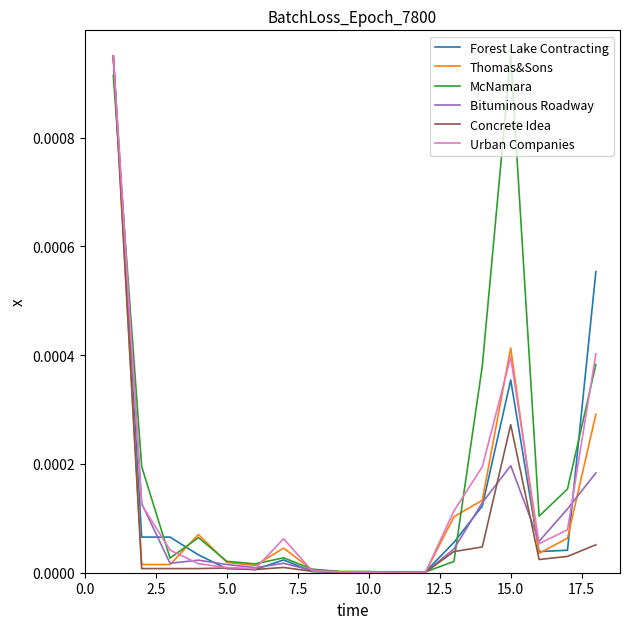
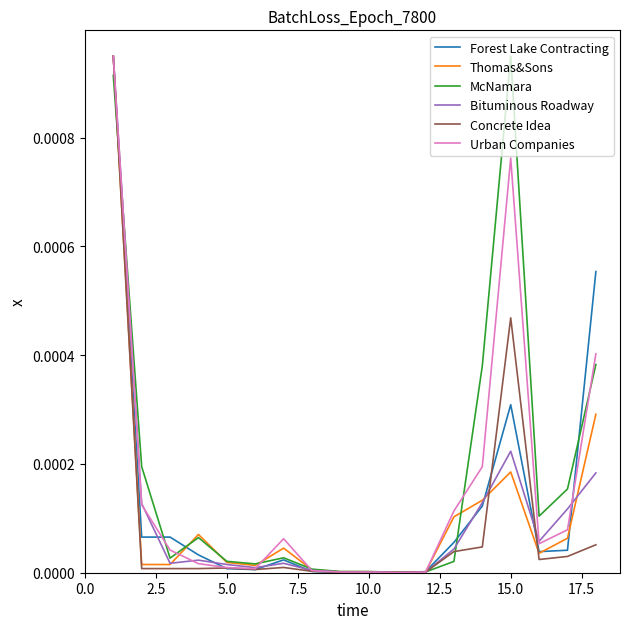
  {
    "Forest Lake Contracting": {
-     "15.0": 0.00035
+     "15.0": 0.00031
    },
    "Thomas&Sons": {
-     "15.0": 0.00041
+     "15.0": 0.00019
    },
    "Bituminous Roadway": {
-     "15.0": 0.00020
+     "15.0": 0.00022
    },
    "Concrete Idea": {
-     "15.0": 0.00027
+     "15.0": 0.00047
    },
    "Urban Companies": {
-     "15.0": 0.00040
+     "15.0": 0.00076
    }
  }
